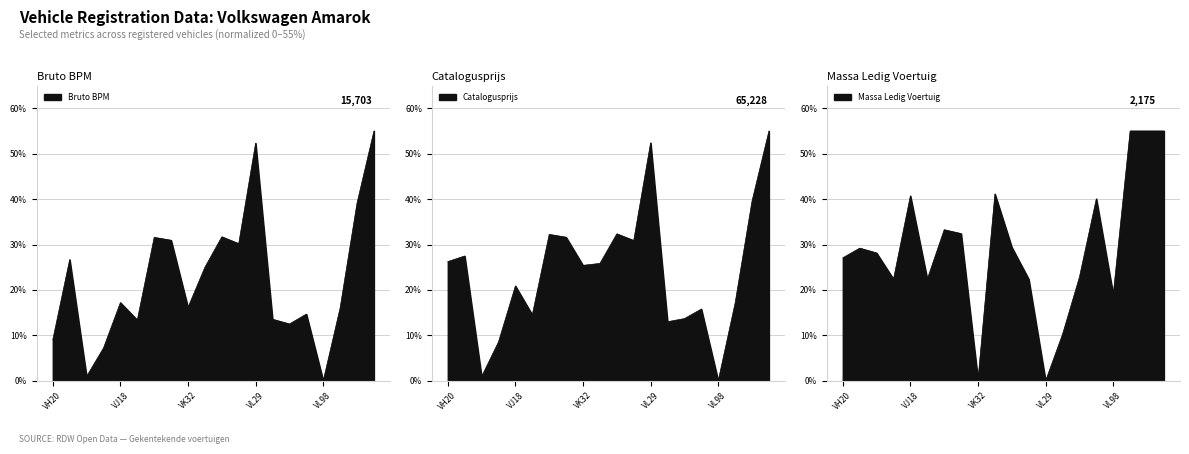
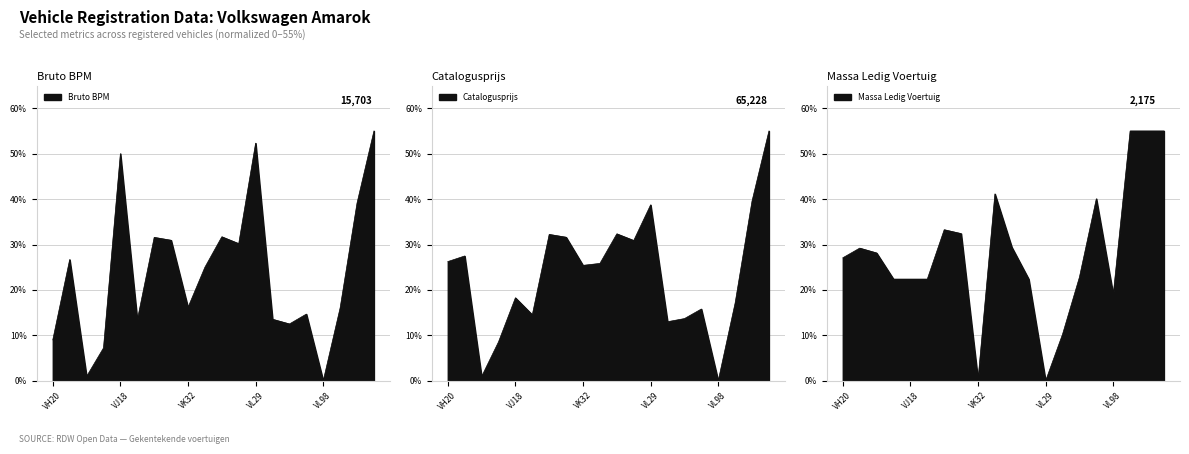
  {
    "Bruto BPM": {
      "VH20": "9%",
-     "VJ18": "17%",
+     "VJ18": "50%",
      "VK32": "16%",
      "VL29": "52%",
      "VL98": "0%"
    },
    "Catalogusprijs": {
      "VH20": "26%",
-     "VJ18": "21%",
+     "VJ18": "18%",
      "VK32": "25%",
-     "VL29": "52%",
+     "VL29": "39%",
      "VL98": "0%"
    },
    "Massa Ledig Voertuig": {
      "VH20": "27%",
-     "VJ18": "41%",
+     "VJ18": "22%",
      "VK32": "0%",
      "VL29": "0%",
      "VL98": "19%"
    }
  }
